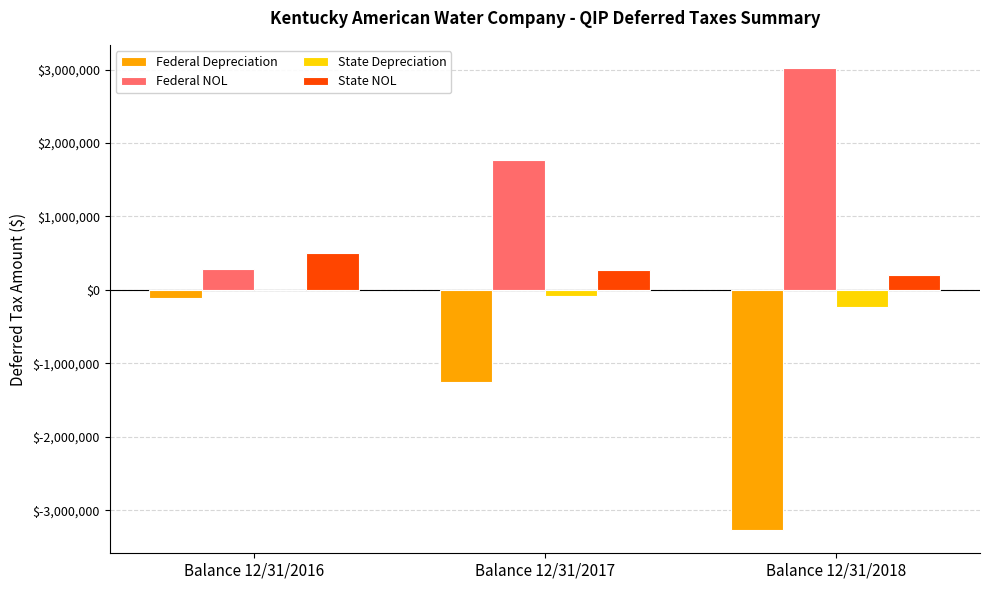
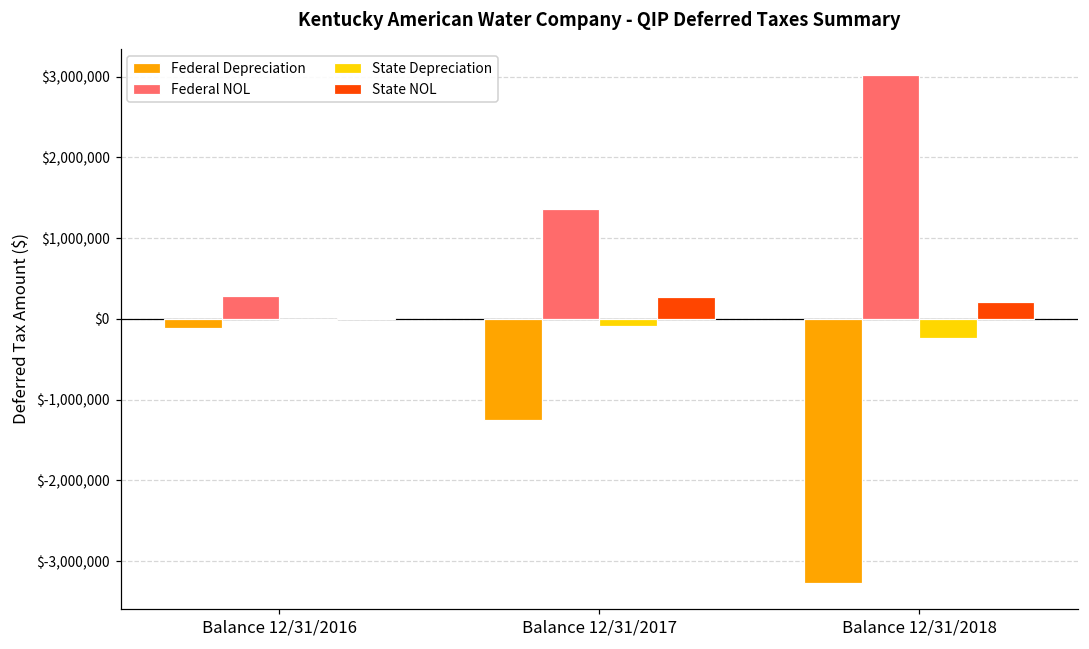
  {
    "Federal NOL": {
      "Balance 12/31/2016": "$300,000",
-     "Balance 12/31/2017": "$1,800,000",
+     "Balance 12/31/2017": "$1,400,000",
      "Balance 12/31/2018": "$3,000,000"
    },
    "State NOL": {
-     "Balance 12/31/2016": "$500,000",
+     "Balance 12/31/2016": "$0",
      "Balance 12/31/2017": "$300,000",
      "Balance 12/31/2018": "$200,000"
    }
  }
